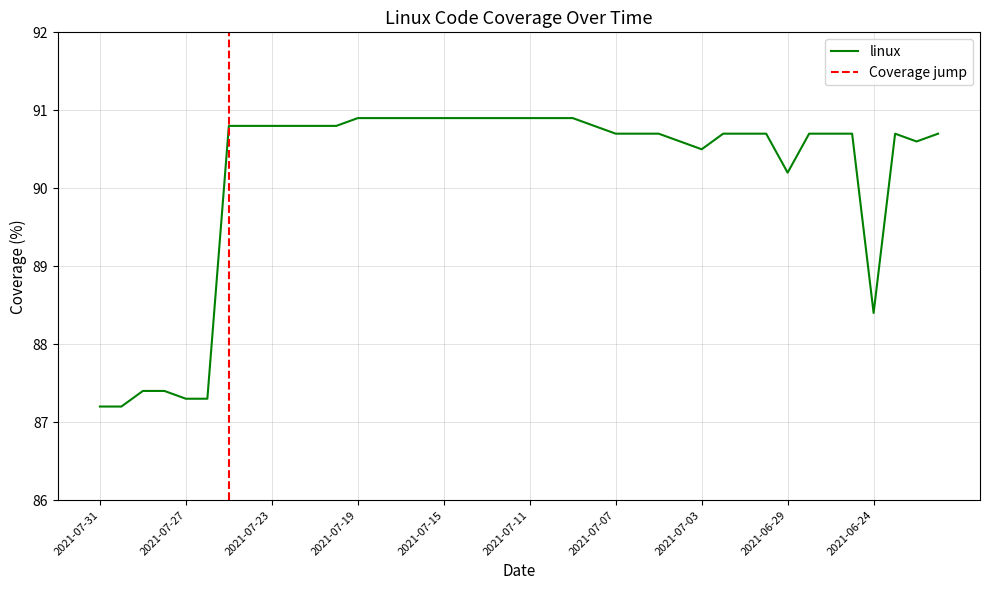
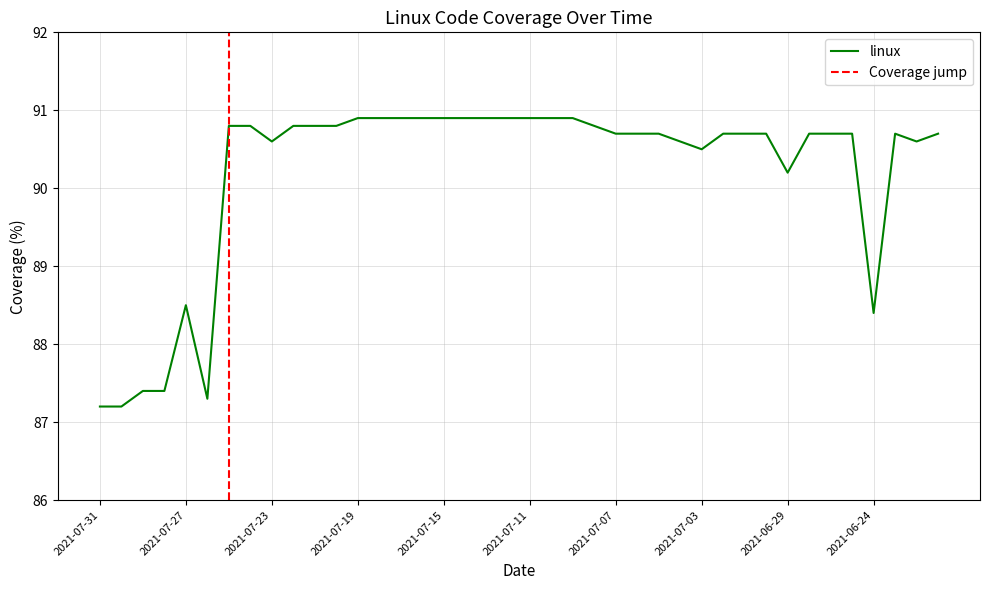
  {
    "2021-07-31": 87.2,
-   "2021-07-27": 87.3,
-   "2021-07-23": 90.8,
+   "2021-07-27": 88.5,
+   "2021-07-23": 90.6,
    "2021-07-19": 90.9,
    "2021-07-15": 90.9,
    "2021-07-11": 90.9,
    "2021-07-07": 90.7,
    "2021-07-03": 90.5,
    "2021-06-29": 90.2,
    "2021-06-24": 88.4
  }
